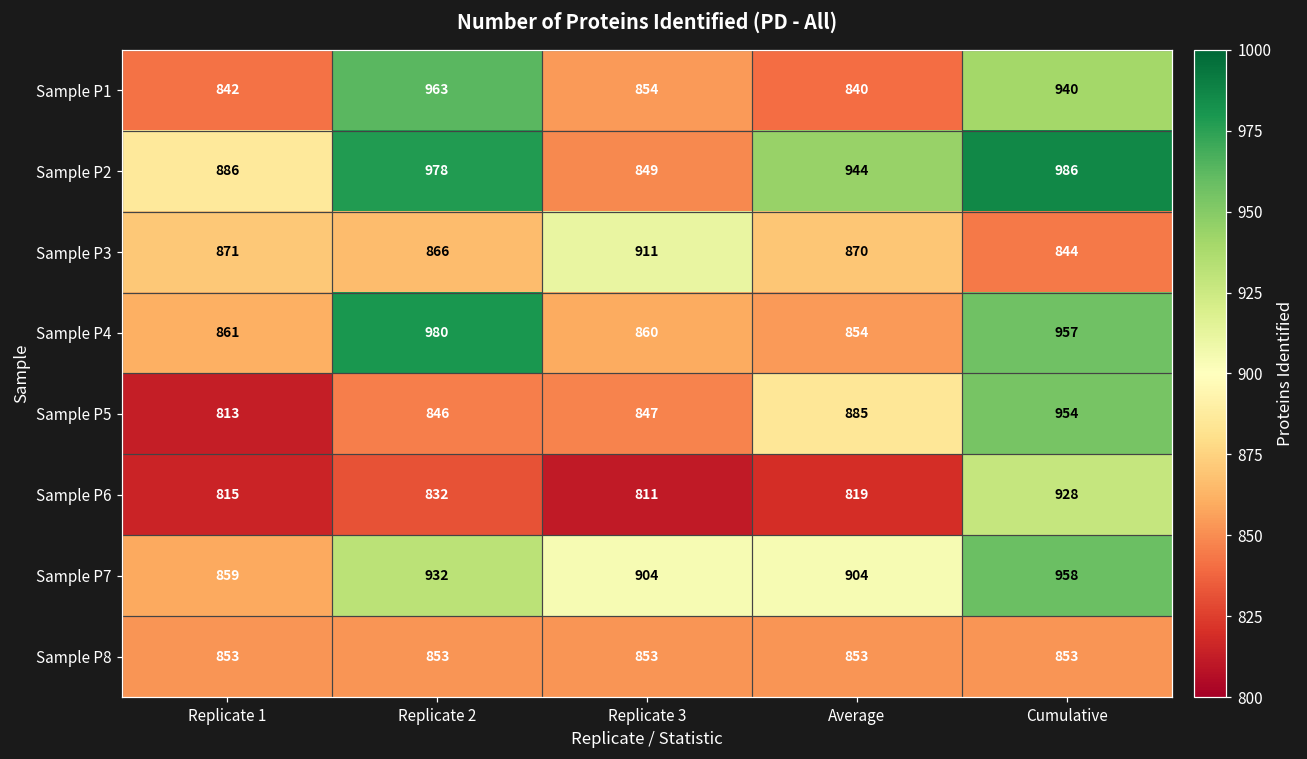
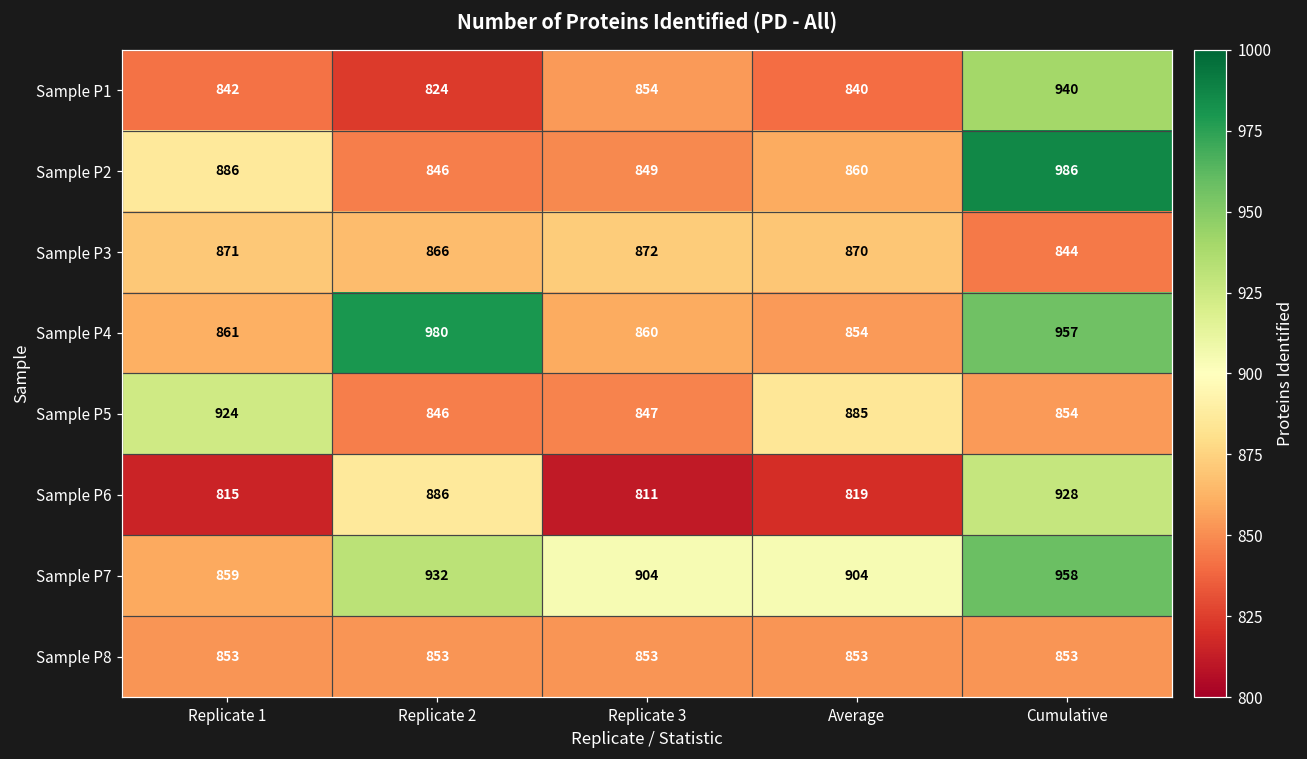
  {
    "Sample P1": {
      "Replicate 1": 842,
-     "Replicate 2": 963,
+     "Replicate 2": 824,
      "Replicate 3": 854,
      "Average": 840,
      "Cumulative": 940
    },
    "Sample P2": {
      "Replicate 1": 886,
-     "Replicate 2": 978,
+     "Replicate 2": 846,
      "Replicate 3": 849,
-     "Average": 944,
+     "Average": 860,
      "Cumulative": 986
    },
    "Sample P3": {
      "Replicate 1": 871,
      "Replicate 2": 866,
-     "Replicate 3": 911,
+     "Replicate 3": 872,
      "Average": 870,
      "Cumulative": 844
    },
    "Sample P4": {
      "Replicate 1": 861,
      "Replicate 2": 980,
      "Replicate 3": 860,
      "Average": 854,
      "Cumulative": 957
    },
    "Sample P5": {
-     "Replicate 1": 813,
+     "Replicate 1": 924,
      "Replicate 2": 846,
      "Replicate 3": 847,
      "Average": 885,
-     "Cumulative": 954
+     "Cumulative": 854
    },
    "Sample P6": {
      "Replicate 1": 815,
-     "Replicate 2": 832,
+     "Replicate 2": 886,
      "Replicate 3": 811,
      "Average": 819,
      "Cumulative": 928
    },
    "Sample P7": {
      "Replicate 1": 859,
      "Replicate 2": 932,
      "Replicate 3": 904,
      "Average": 904,
      "Cumulative": 958
    },
    "Sample P8": {
      "Replicate 1": 853,
      "Replicate 2": 853,
      "Replicate 3": 853,
      "Average": 853,
      "Cumulative": 853
    }
  }
